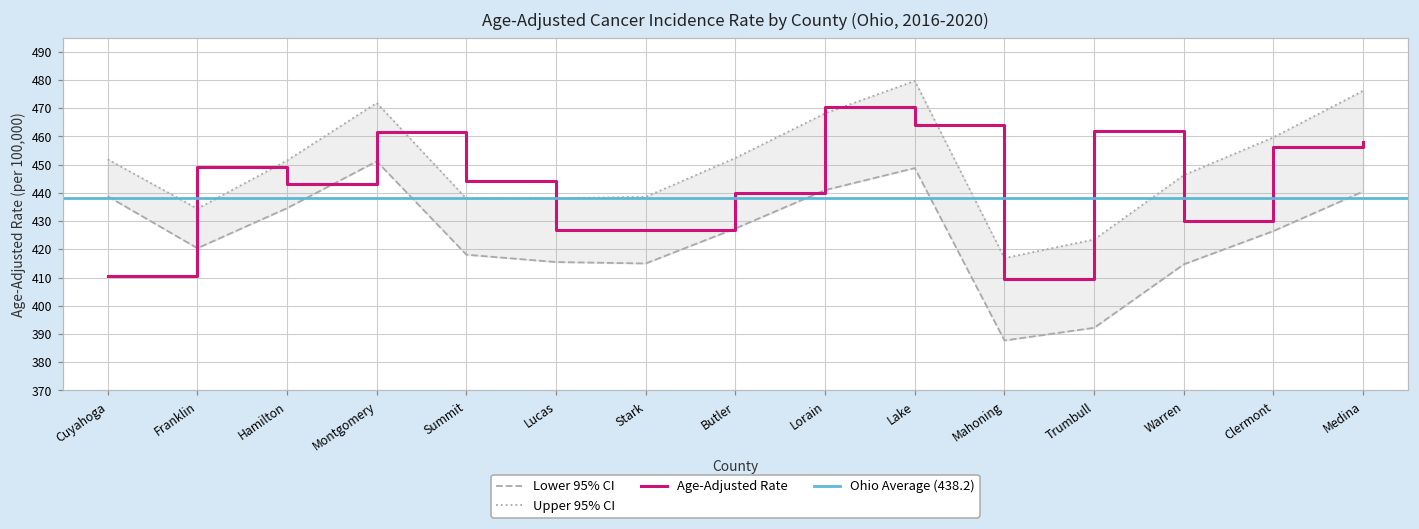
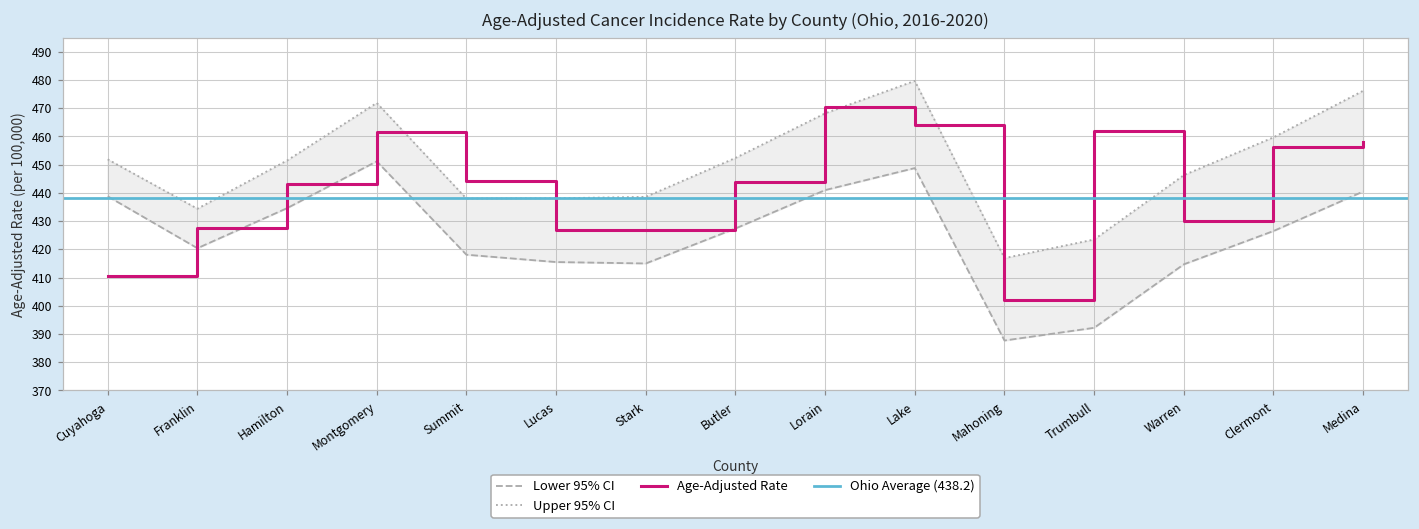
  {
    "Age-Adjusted Rate": {
      "Cuyahoga": 411,
-     "Franklin": 449,
+     "Franklin": 427,
      "Hamilton": 443,
      "Montgomery": 462,
      "Summit": 444,
      "Lucas": 427,
      "Stark": 427,
-     "Butler": 440,
+     "Butler": 444,
      "Lorain": 470,
      "Lake": 464,
-     "Mahoning": 409,
+     "Mahoning": 402,
      "Trumbull": 462,
      "Warren": 430,
      "Clermont": 456,
      "Medina": 458
    }
  }
